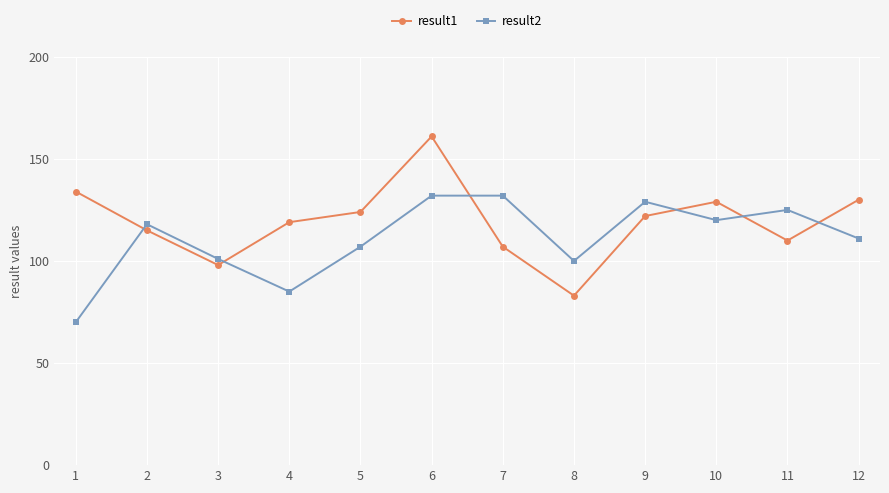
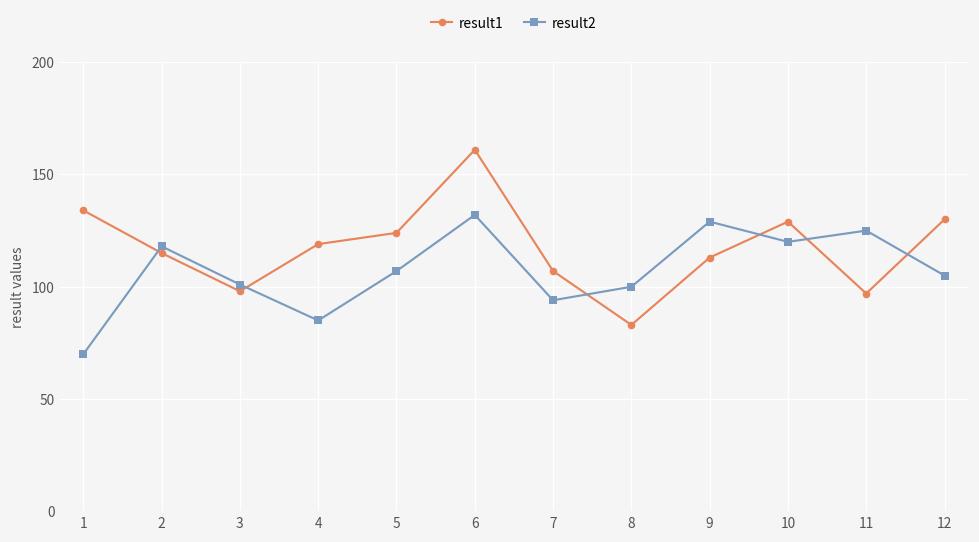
  {
    "result1": {
      "1": 134,
      "2": 115,
      "3": 98,
      "4": 119,
      "5": 124,
      "6": 161,
      "7": 107,
      "8": 83,
-     "9": 122,
+     "9": 113,
      "10": 129,
-     "11": 110,
+     "11": 97,
      "12": 130
    },
    "result2": {
      "1": 70,
      "2": 118,
      "3": 101,
      "4": 85,
      "5": 107,
      "6": 132,
-     "7": 132,
+     "7": 94,
      "8": 100,
      "9": 129,
      "10": 120,
      "11": 125,
-     "12": 111
+     "12": 105
    }
  }
